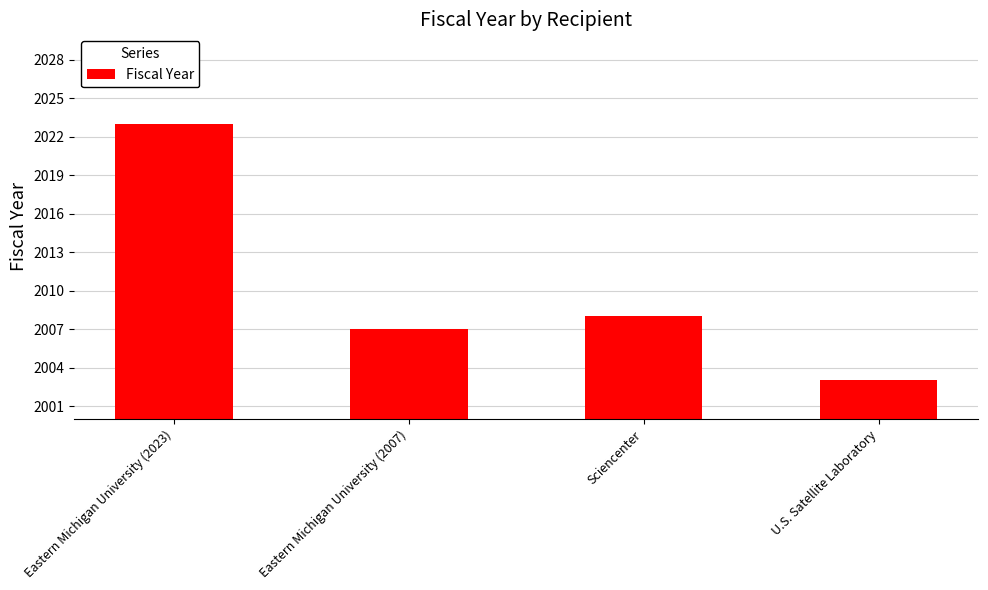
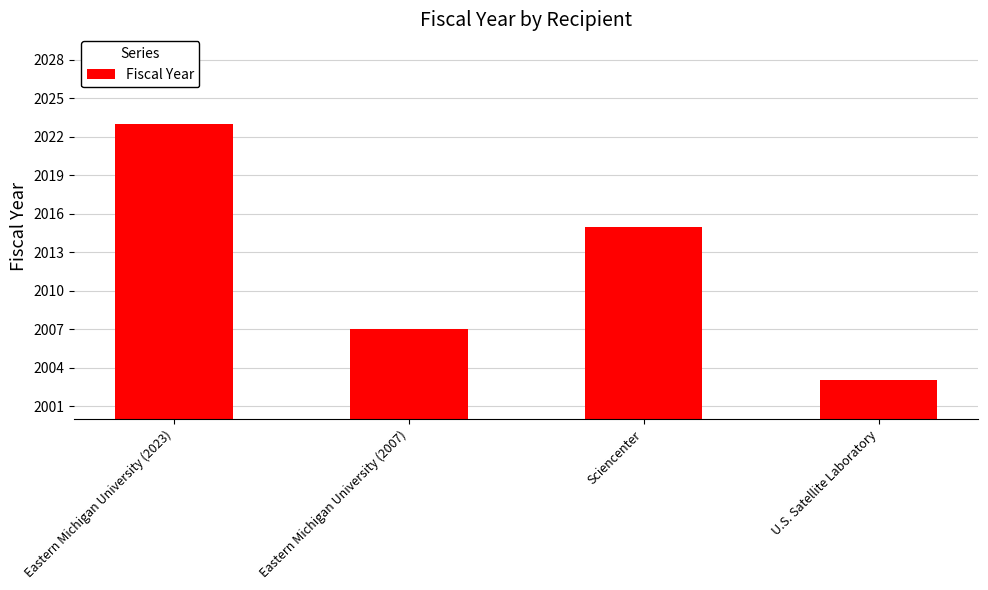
  {
    "Eastern Michigan University (2023)": 2023,
    "Eastern Michigan University (2007)": 2007,
-   "Sciencenter": 2008,
+   "Sciencenter": 2015,
    "U.S. Satellite Laboratory": 2003
  }
